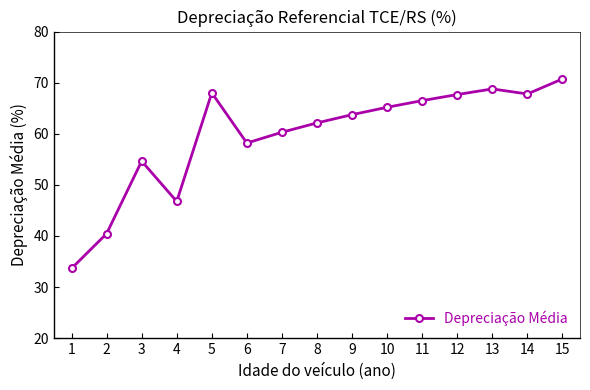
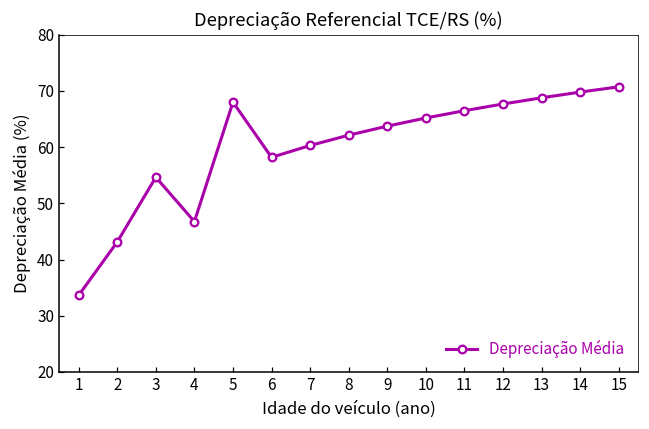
  {
    "1": 34,
-   "2": 40,
+   "2": 43,
    "3": 55,
    "4": 47,
    "5": 68,
    "6": 58,
    "7": 60,
    "8": 62,
    "9": 64,
    "10": 65,
    "11": 66,
    "12": 68,
    "13": 69,
-   "14": 68,
+   "14": 70,
    "15": 71
  }
